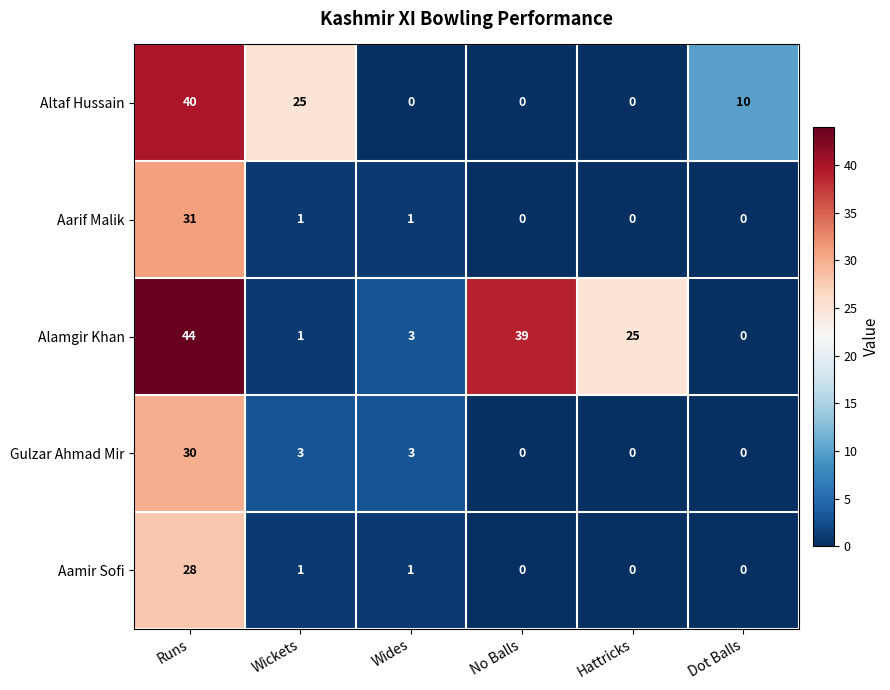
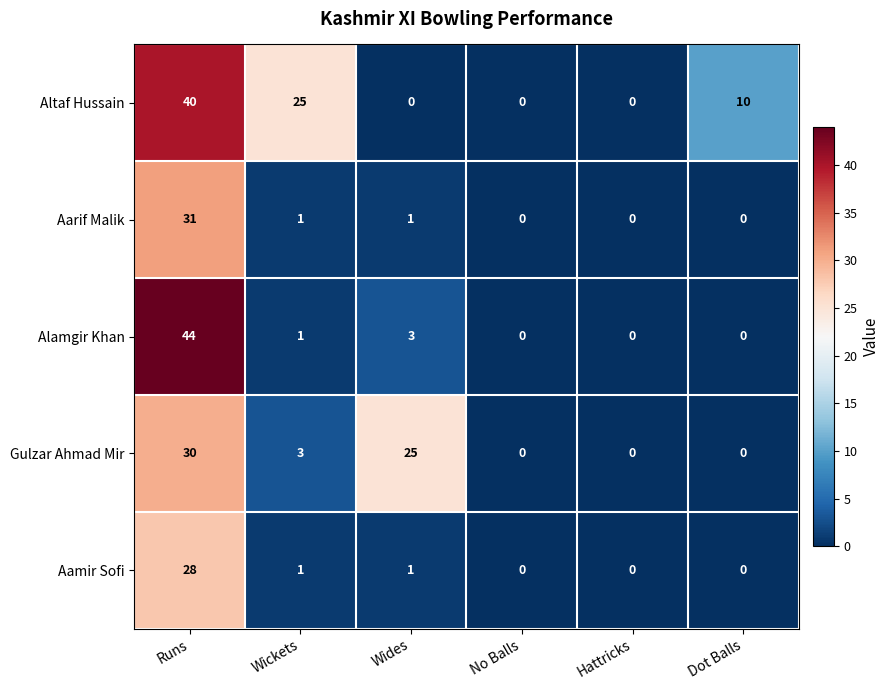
  {
    "Altaf Hussain": {
      "Runs": 40,
      "Wickets": 25,
      "Wides": 0,
      "No Balls": 0,
      "Hattricks": 0,
      "Dot Balls": 10
    },
    "Aarif Malik": {
      "Runs": 31,
      "Wickets": 1,
      "Wides": 1,
      "No Balls": 0,
      "Hattricks": 0,
      "Dot Balls": 0
    },
    "Alamgir Khan": {
      "Runs": 44,
      "Wickets": 1,
      "Wides": 3,
-     "No Balls": 39,
-     "Hattricks": 25,
+     "No Balls": 0,
+     "Hattricks": 0,
      "Dot Balls": 0
    },
    "Gulzar Ahmad Mir": {
      "Runs": 30,
      "Wickets": 3,
-     "Wides": 3,
+     "Wides": 25,
      "No Balls": 0,
      "Hattricks": 0,
      "Dot Balls": 0
    },
    "Aamir Sofi": {
      "Runs": 28,
      "Wickets": 1,
      "Wides": 1,
      "No Balls": 0,
      "Hattricks": 0,
      "Dot Balls": 0
    }
  }
